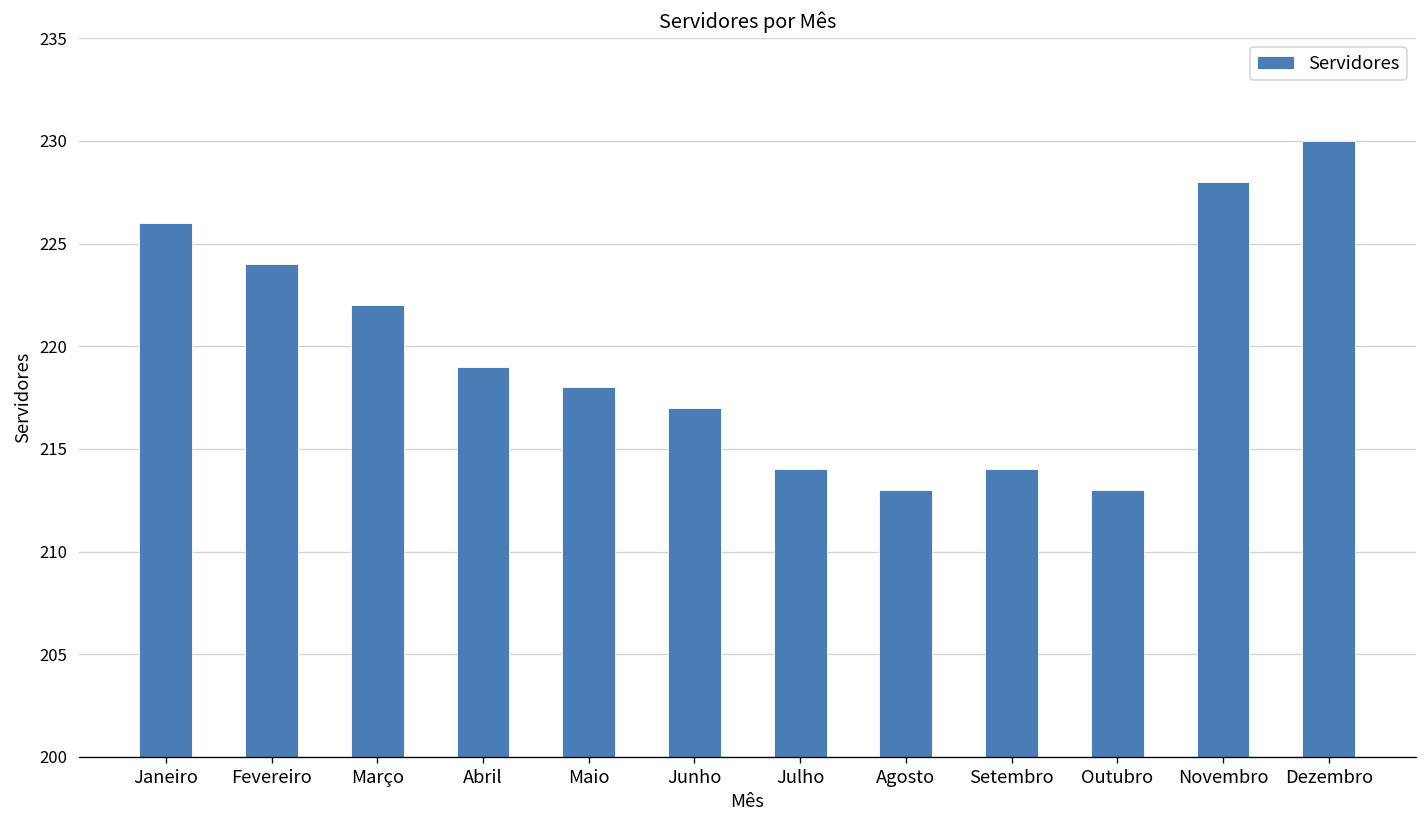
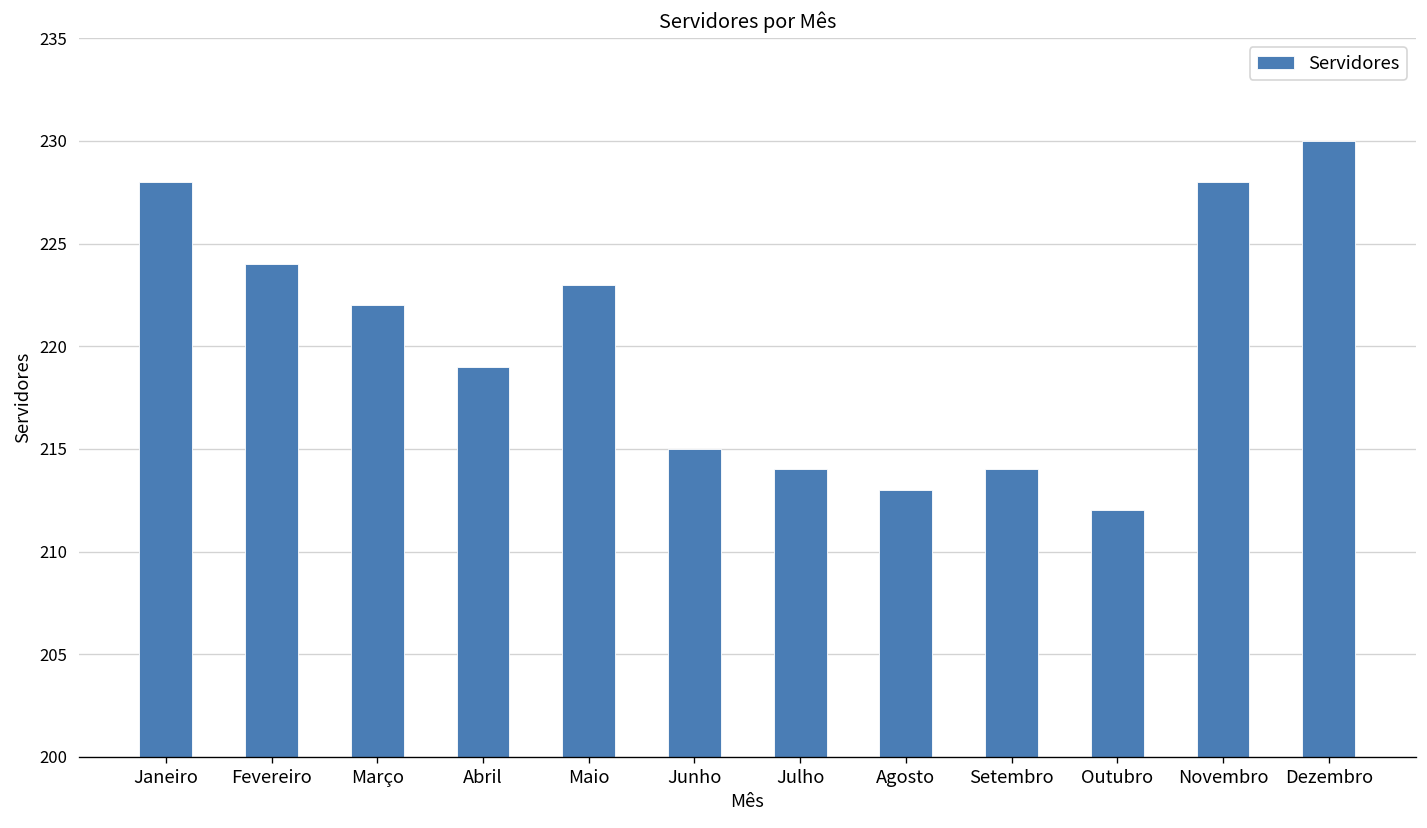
  {
-   "Janeiro": 226,
+   "Janeiro": 228,
    "Fevereiro": 224,
    "Março": 222,
    "Abril": 219,
-   "Maio": 218,
-   "Junho": 217,
+   "Maio": 223,
+   "Junho": 215,
    "Julho": 214,
    "Agosto": 213,
    "Setembro": 214,
-   "Outubro": 213,
+   "Outubro": 212,
    "Novembro": 228,
    "Dezembro": 230
  }
